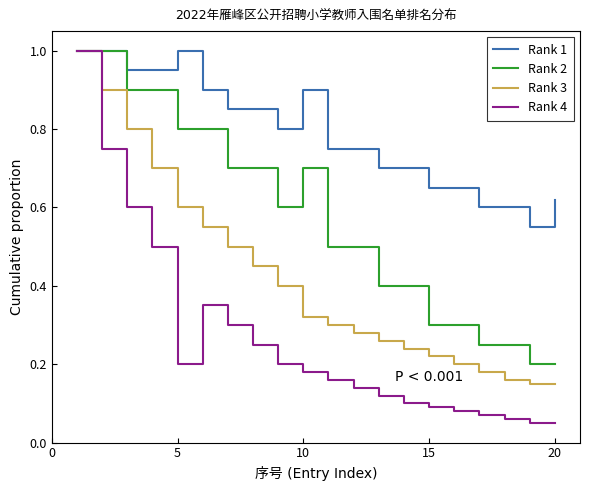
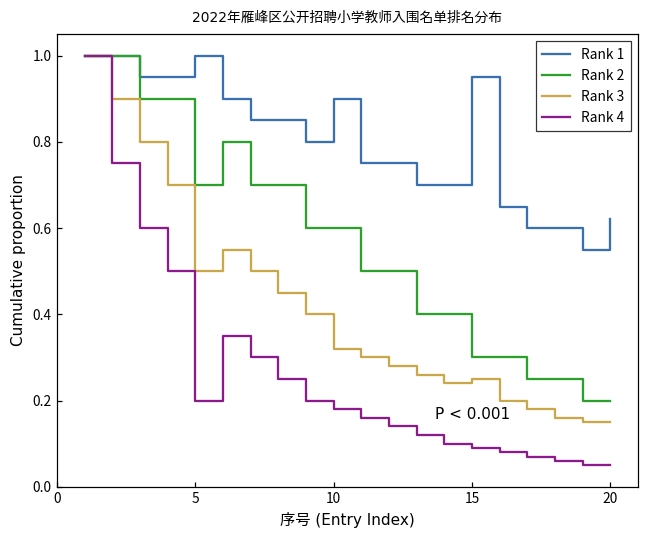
  {
    "Rank 1": {
      "5": 1.00,
      "10": 0.90,
-     "15": 0.65,
+     "15": 0.95,
      "20": 0.62
    },
    "Rank 2": {
-     "5": 0.8,
-     "10": 0.7,
+     "5": 0.7,
+     "10": 0.6,
      "15": 0.3,
      "20": 0.2
    },
    "Rank 3": {
-     "5": 0.6,
+     "5": 0.5,
      "10": 0.32,
-     "15": 0.22,
+     "15": 0.25,
      "20": 0.15
    },
    "Rank 4": {
      "5": 0.20,
      "10": 0.18,
      "15": 0.09,
      "20": 0.05
    }
  }
